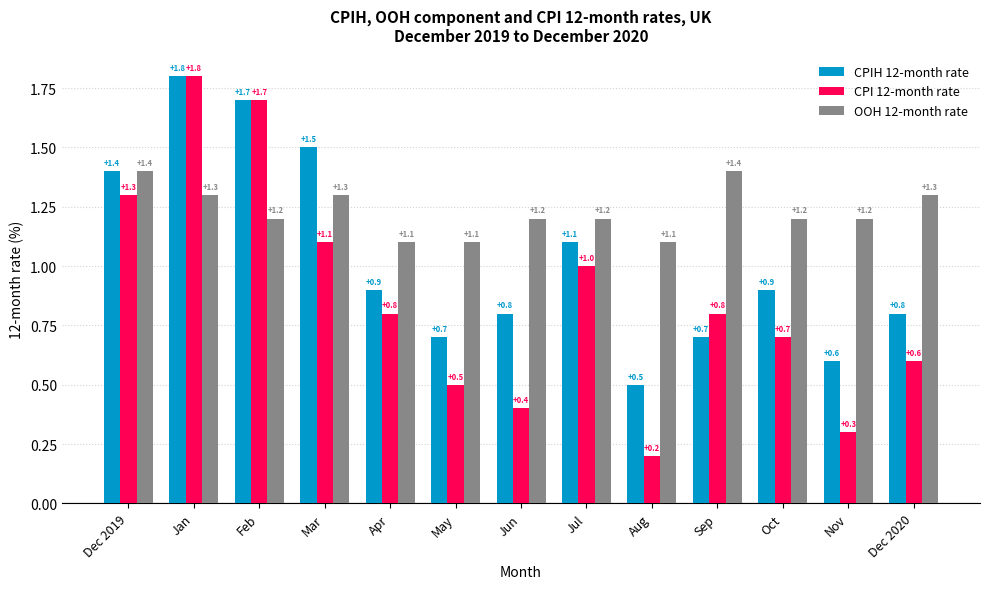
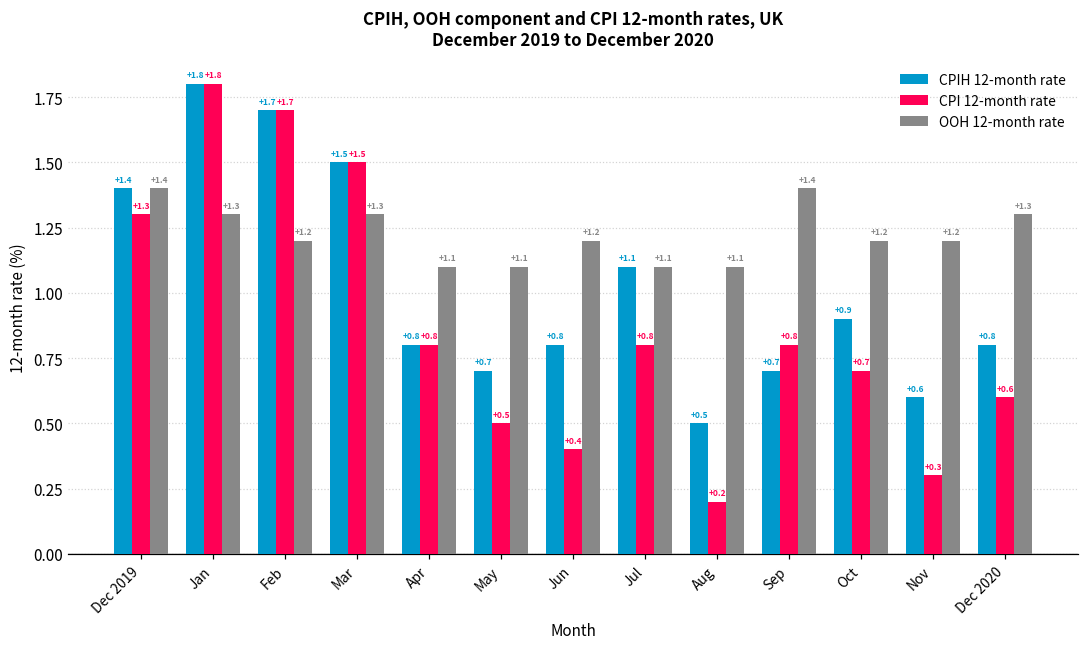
  {
    "CPIH 12-month rate": {
      "Dec 2019": "+1.4",
      "Jan": "+1.8",
      "Feb": "+1.7",
      "Mar": "+1.5",
-     "Apr": "+0.9",
+     "Apr": "+0.8",
      "May": "+0.7",
      "Jun": "+0.8",
      "Jul": "+1.1",
      "Aug": "+0.5",
      "Sep": "+0.7",
      "Oct": "+0.9",
      "Nov": "+0.6",
      "Dec 2020": "+0.8"
    },
    "CPI 12-month rate": {
      "Dec 2019": "+1.3",
      "Jan": "+1.8",
      "Feb": "+1.7",
-     "Mar": "+1.1",
+     "Mar": "+1.5",
      "Apr": "+0.8",
      "May": "+0.5",
      "Jun": "+0.4",
-     "Jul": "+1.0",
+     "Jul": "+0.8",
      "Aug": "+0.2",
      "Sep": "+0.8",
      "Oct": "+0.7",
      "Nov": "+0.3",
      "Dec 2020": "+0.6"
    },
    "OOH 12-month rate": {
      "Dec 2019": "+1.4",
      "Jan": "+1.3",
      "Feb": "+1.2",
      "Mar": "+1.3",
      "Apr": "+1.1",
      "May": "+1.1",
      "Jun": "+1.2",
-     "Jul": "+1.2",
+     "Jul": "+1.1",
      "Aug": "+1.1",
      "Sep": "+1.4",
      "Oct": "+1.2",
      "Nov": "+1.2",
      "Dec 2020": "+1.3"
    }
  }
